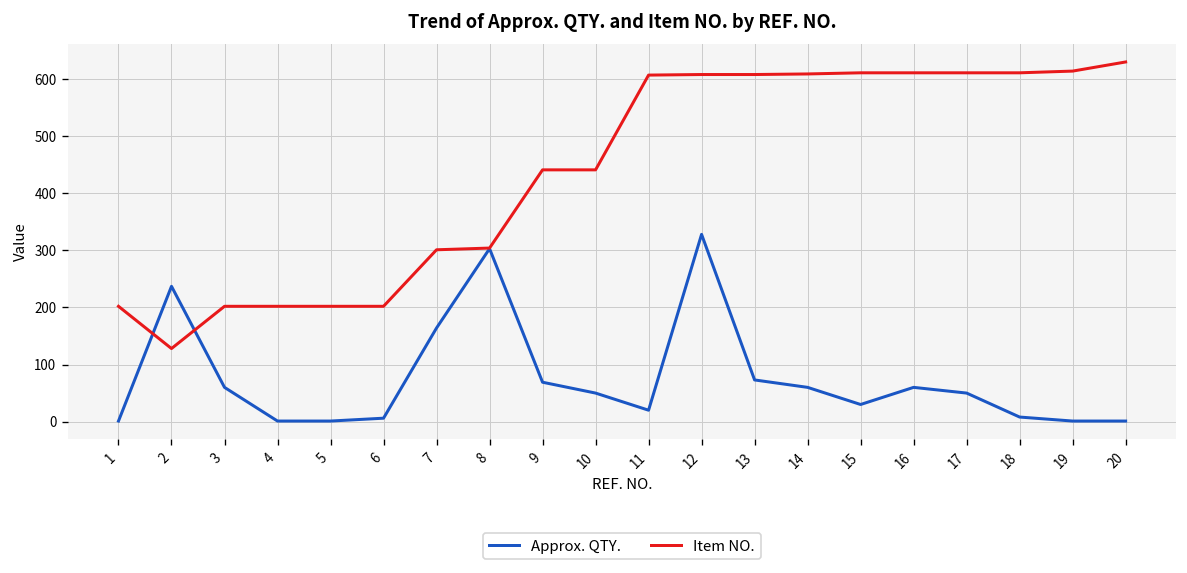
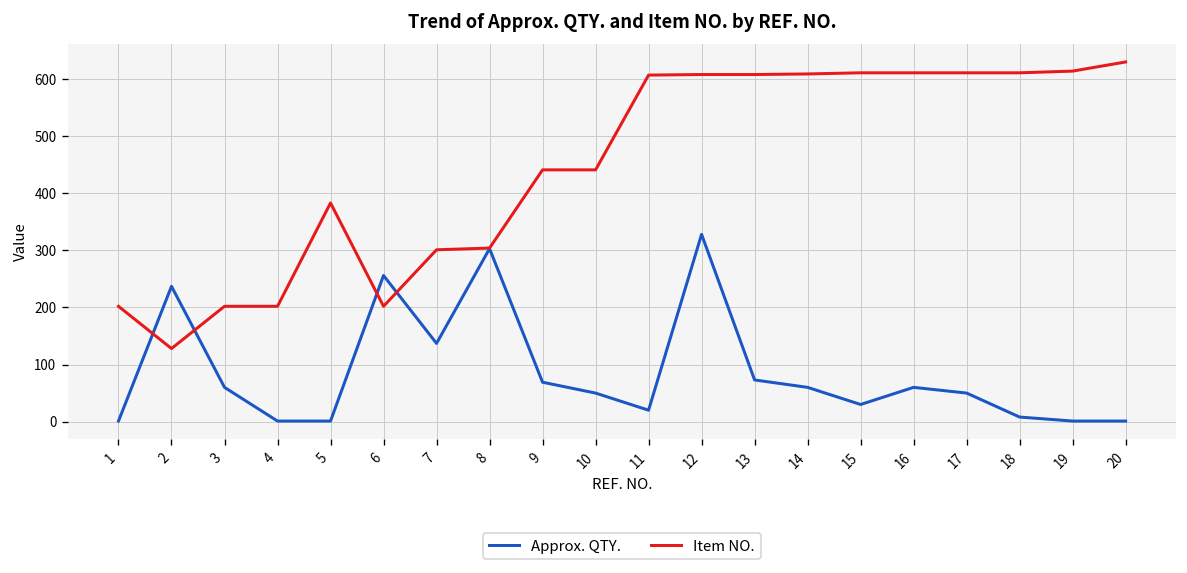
  {
    "Approx. QTY.": {
      "1": 0,
      "2": 240,
      "3": 60,
      "4": 0,
      "5": 0,
-     "6": 10,
-     "7": 160,
+     "6": 260,
+     "7": 140,
      "9": 70,
      "10": 50,
      "11": 20,
      "12": 330,
      "13": 70,
      "14": 60,
      "15": 30,
      "16": 60,
      "17": 50,
      "18": 10,
      "19": 0,
      "20": 0
    },
    "Item NO.": {
      "1": 200,
      "2": 130,
      "3": 200,
      "4": 200,
-     "5": 200,
+     "5": 380,
      "6": 200,
      "7": 300,
      "9": 440,
      "10": 440,
      "11": 610,
      "12": 610,
      "13": 610,
      "14": 610,
      "15": 610,
      "16": 610,
      "17": 610,
      "18": 610,
      "19": 610,
      "20": 630
    }
  }
